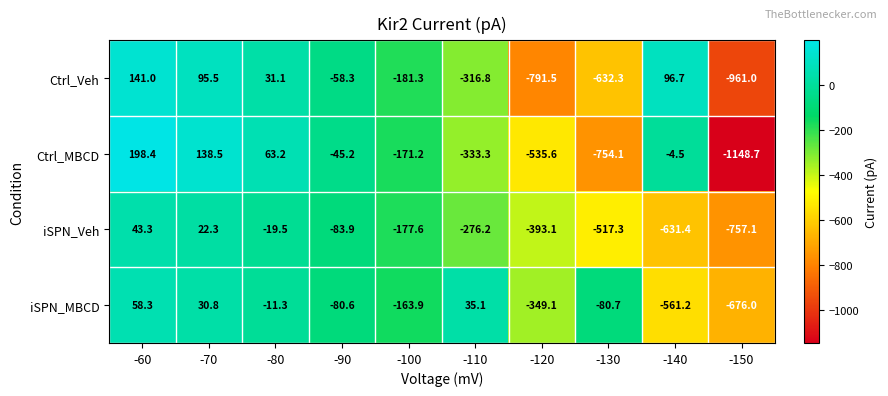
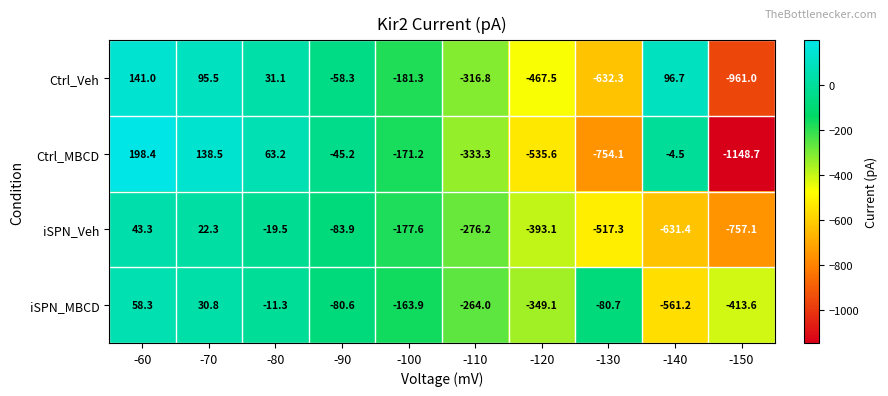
  {
    "Ctrl_Veh": {
      "-60": 141.0,
      "-70": 95.5,
      "-80": 31.1,
      "-90": -58.3,
      "-100": -181.3,
      "-110": -316.8,
-     "-120": -791.5,
+     "-120": -467.5,
      "-130": -632.3,
      "-140": 96.7,
      "-150": -961.0
    },
    "Ctrl_MBCD": {
      "-60": 198.4,
      "-70": 138.5,
      "-80": 63.2,
      "-90": -45.2,
      "-100": -171.2,
      "-110": -333.3,
      "-120": -535.6,
      "-130": -754.1,
      "-140": -4.5,
      "-150": -1148.7
    },
    "iSPN_Veh": {
      "-60": 43.3,
      "-70": 22.3,
      "-80": -19.5,
      "-90": -83.9,
      "-100": -177.6,
      "-110": -276.2,
      "-120": -393.1,
      "-130": -517.3,
      "-140": -631.4,
      "-150": -757.1
    },
    "iSPN_MBCD": {
      "-60": 58.3,
      "-70": 30.8,
      "-80": -11.3,
      "-90": -80.6,
      "-100": -163.9,
-     "-110": 35.1,
+     "-110": -264.0,
      "-120": -349.1,
      "-130": -80.7,
      "-140": -561.2,
-     "-150": -676.0
+     "-150": -413.6
    }
  }
